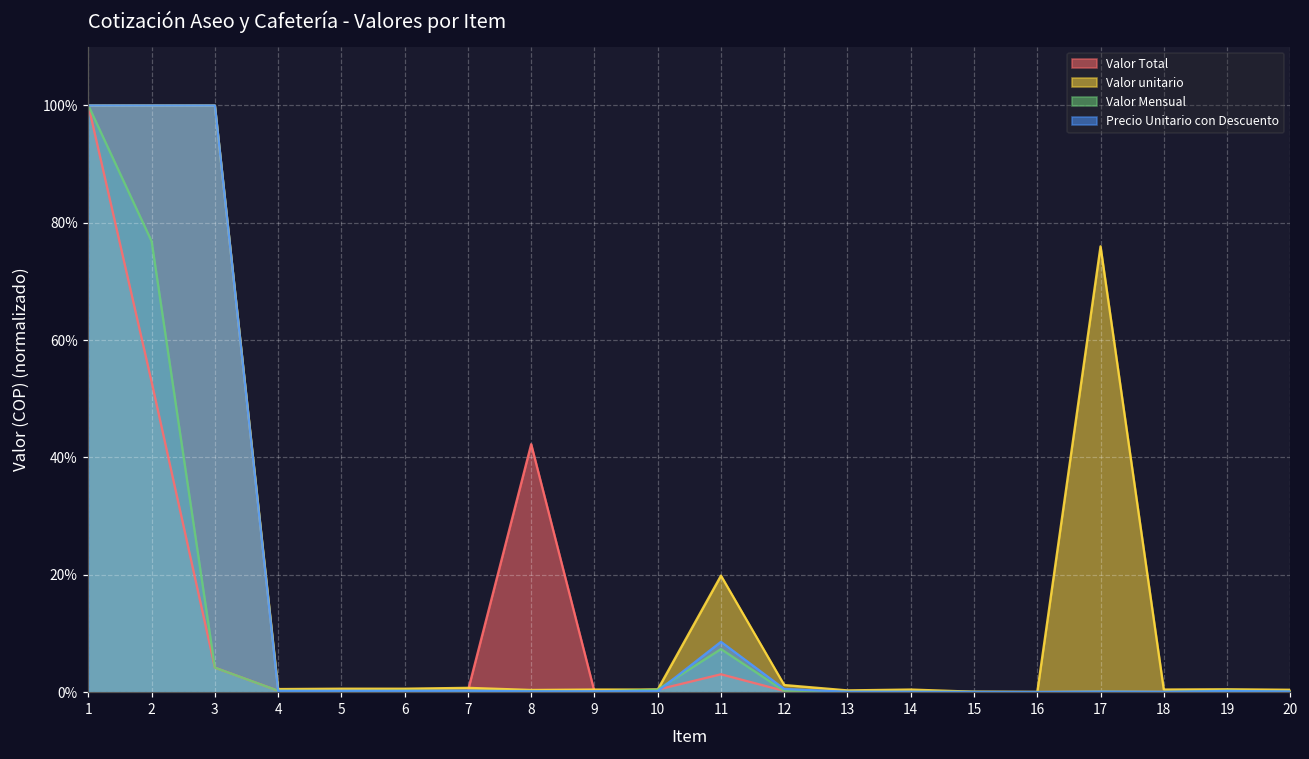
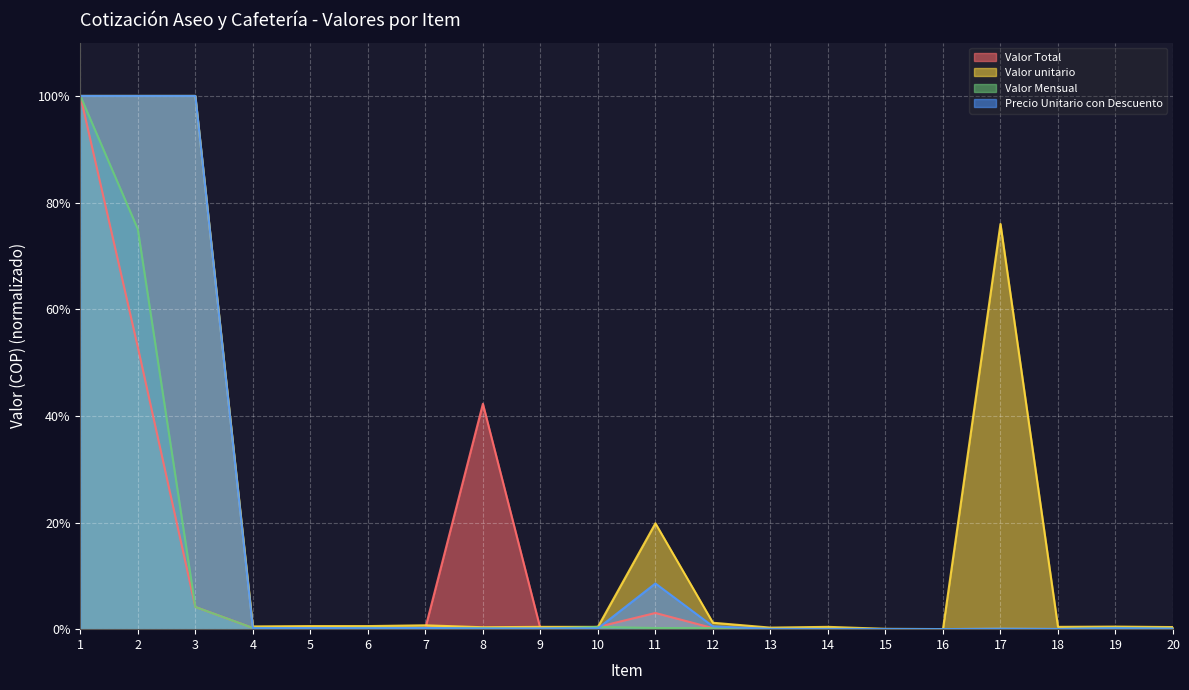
  {
    "Valor Total": {
      "2": "53%",
      "8": "42%",
      "11": "3%"
    },
    "Valor unitario": {
      "7": "1%",
      "11": "20%",
      "12": "1%",
      "17": "76%"
    },
    "Valor Mensual": {
-     "2": "77%",
-     "11": "7%"
+     "2": "75%",
+     "11": "0%"
    },
    "Precio Unitario con Descuento": {
      "11": "9%"
    }
  }
